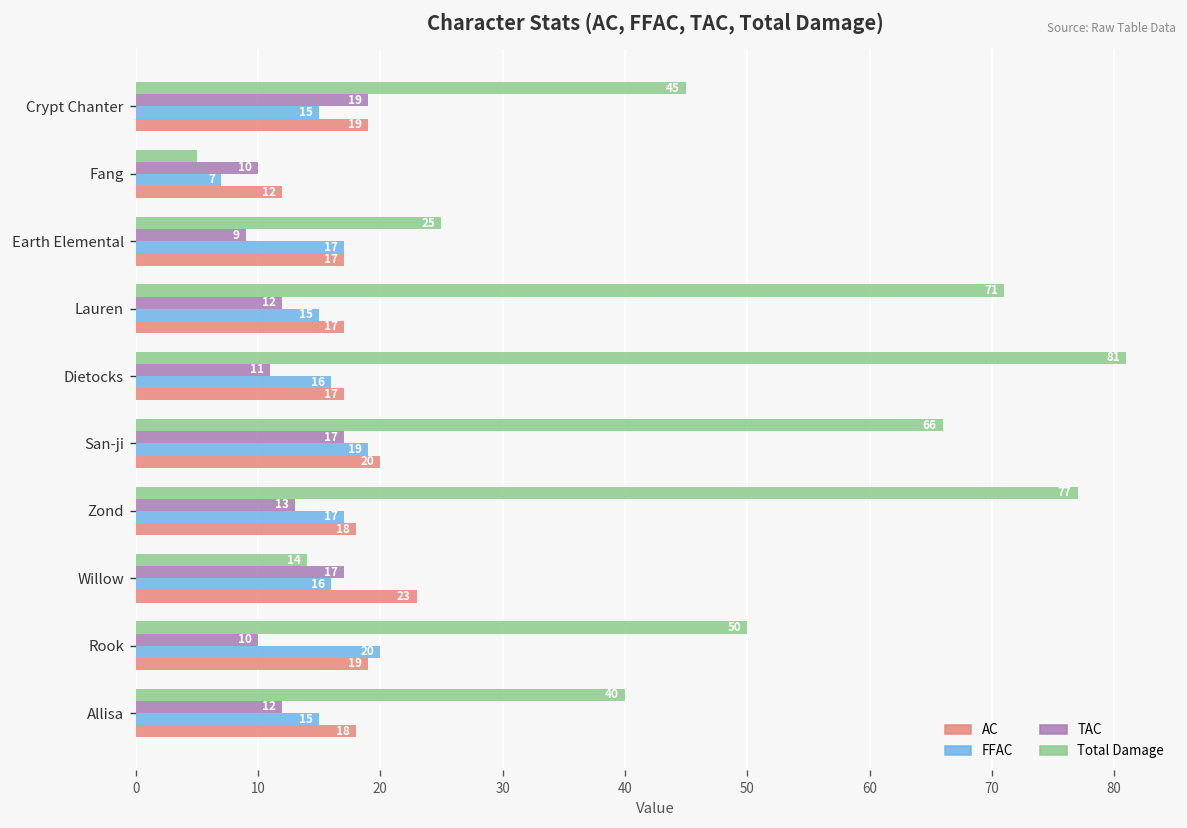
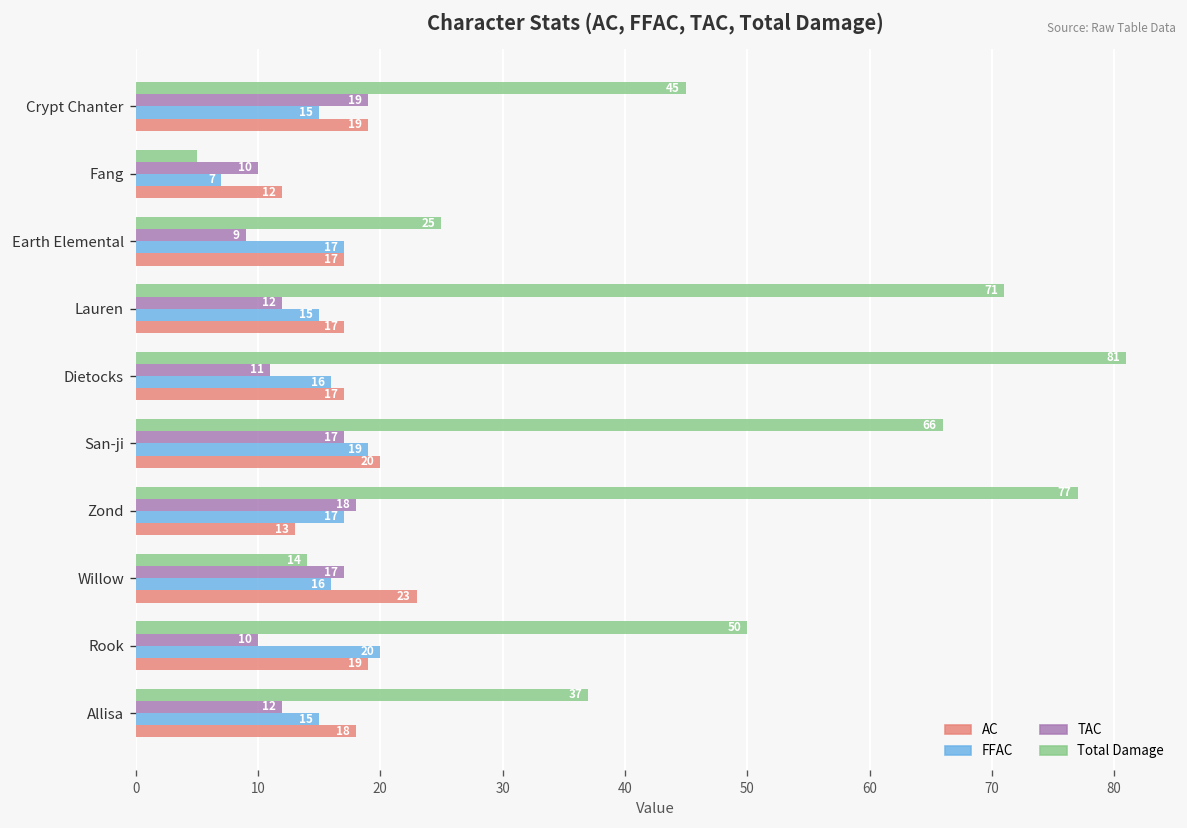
  {
    "AC": {
      "Crypt Chanter": 19,
      "Fang": 12,
      "Earth Elemental": 17,
      "Lauren": 17,
      "Dietocks": 17,
      "San-ji": 20,
-     "Zond": 18,
+     "Zond": 13,
      "Willow": 23,
      "Rook": 19,
      "Allisa": 18
    },
    "FFAC": {
      "Crypt Chanter": 15,
      "Fang": 7,
      "Earth Elemental": 17,
      "Lauren": 15,
      "Dietocks": 16,
      "San-ji": 19,
      "Zond": 17,
      "Willow": 16,
      "Rook": 20,
      "Allisa": 15
    },
    "TAC": {
      "Crypt Chanter": 19,
      "Fang": 10,
      "Earth Elemental": 9,
      "Lauren": 12,
      "Dietocks": 11,
      "San-ji": 17,
-     "Zond": 13,
+     "Zond": 18,
      "Willow": 17,
      "Rook": 10,
      "Allisa": 12
    },
    "Total Damage": {
      "Crypt Chanter": 45,
      "Earth Elemental": 25,
      "Lauren": 71,
      "Dietocks": 81,
      "San-ji": 66,
      "Zond": 77,
      "Willow": 14,
      "Rook": 50,
-     "Allisa": 40
+     "Allisa": 37
    }
  }
